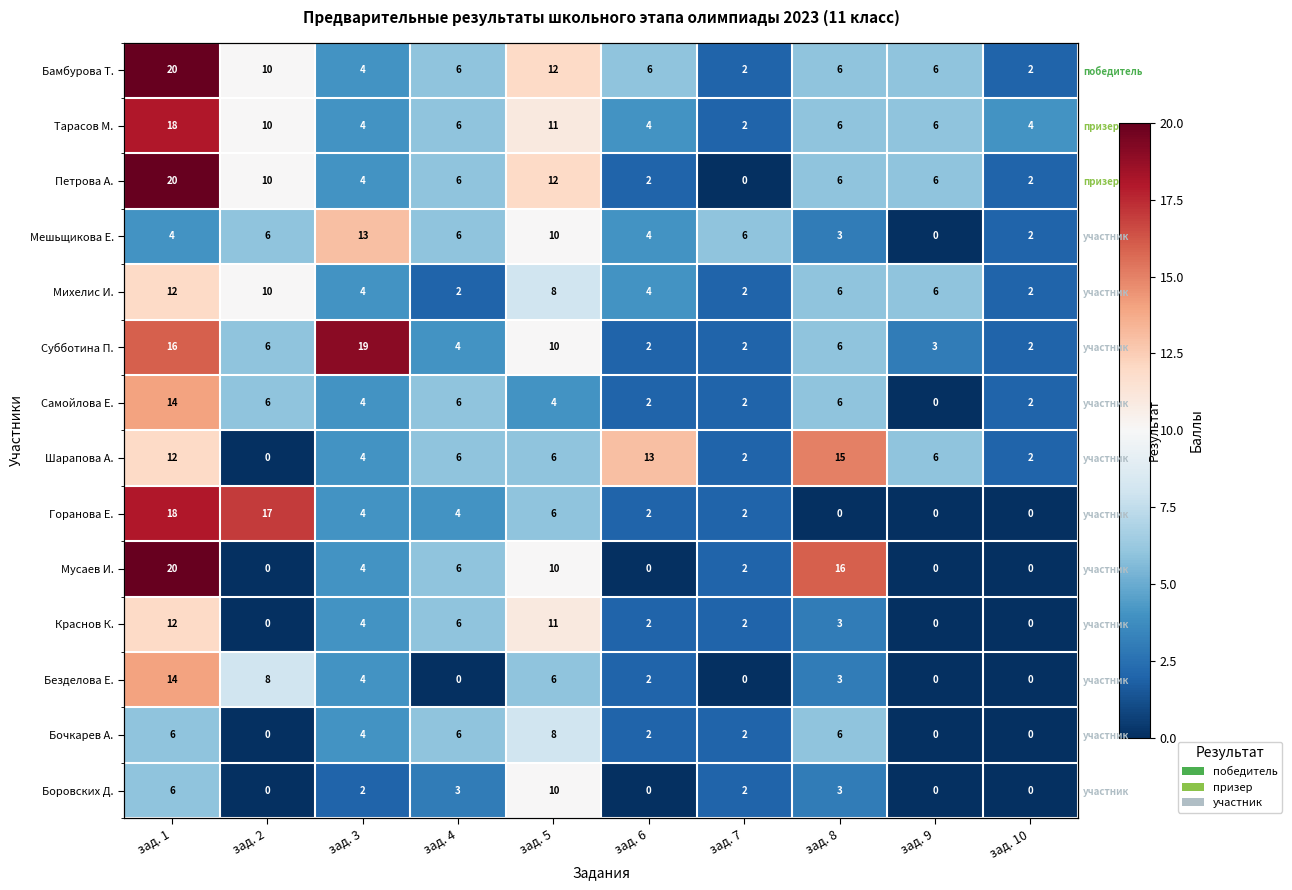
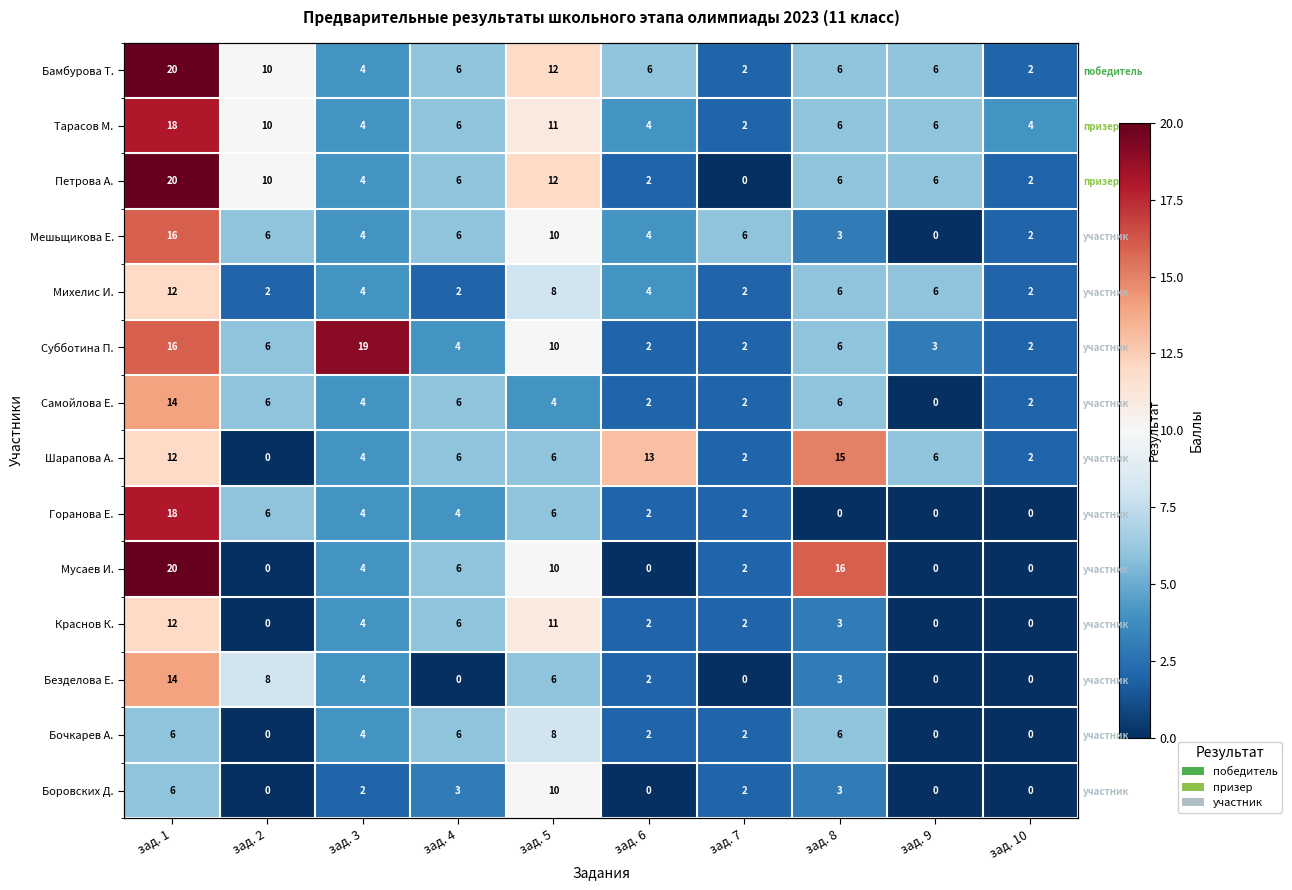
  {
    "Бамбурова Т.": {
      "зад. 1": 20,
      "зад. 2": 10,
      "зад. 3": 4,
      "зад. 4": 6,
      "зад. 5": 12,
      "зад. 6": 6,
      "зад. 7": 2,
      "зад. 8": 6,
      "зад. 9": 6,
      "зад. 10": 2
    },
    "Тарасов М.": {
      "зад. 1": 18,
      "зад. 2": 10,
      "зад. 3": 4,
      "зад. 4": 6,
      "зад. 5": 11,
      "зад. 6": 4,
      "зад. 7": 2,
      "зад. 8": 6,
      "зад. 9": 6,
      "зад. 10": 4
    },
    "Петрова А.": {
      "зад. 1": 20,
      "зад. 2": 10,
      "зад. 3": 4,
      "зад. 4": 6,
      "зад. 5": 12,
      "зад. 6": 2,
      "зад. 7": 0,
      "зад. 8": 6,
      "зад. 9": 6,
      "зад. 10": 2
    },
    "Мешьщикова Е.": {
-     "зад. 1": 4,
+     "зад. 1": 16,
      "зад. 2": 6,
-     "зад. 3": 13,
+     "зад. 3": 4,
      "зад. 4": 6,
      "зад. 5": 10,
      "зад. 6": 4,
      "зад. 7": 6,
      "зад. 8": 3,
      "зад. 9": 0,
      "зад. 10": 2
    },
    "Михелис И.": {
      "зад. 1": 12,
-     "зад. 2": 10,
+     "зад. 2": 2,
      "зад. 3": 4,
      "зад. 4": 2,
      "зад. 5": 8,
      "зад. 6": 4,
      "зад. 7": 2,
      "зад. 8": 6,
      "зад. 9": 6,
      "зад. 10": 2
    },
    "Субботина П.": {
      "зад. 1": 16,
      "зад. 2": 6,
      "зад. 3": 19,
      "зад. 4": 4,
      "зад. 5": 10,
      "зад. 6": 2,
      "зад. 7": 2,
      "зад. 8": 6,
      "зад. 9": 3,
      "зад. 10": 2
    },
    "Самойлова Е.": {
      "зад. 1": 14,
      "зад. 2": 6,
      "зад. 3": 4,
      "зад. 4": 6,
      "зад. 5": 4,
      "зад. 6": 2,
      "зад. 7": 2,
      "зад. 8": 6,
      "зад. 9": 0,
      "зад. 10": 2
    },
    "Шарапова А.": {
      "зад. 1": 12,
      "зад. 2": 0,
      "зад. 3": 4,
      "зад. 4": 6,
      "зад. 5": 6,
      "зад. 6": 13,
      "зад. 7": 2,
      "зад. 8": 15,
      "зад. 9": 6,
      "зад. 10": 2
    },
    "Горанова Е.": {
      "зад. 1": 18,
-     "зад. 2": 17,
+     "зад. 2": 6,
      "зад. 3": 4,
      "зад. 4": 4,
      "зад. 5": 6,
      "зад. 6": 2,
      "зад. 7": 2,
      "зад. 8": 0,
      "зад. 9": 0,
      "зад. 10": 0
    },
    "Мусаев И.": {
      "зад. 1": 20,
      "зад. 2": 0,
      "зад. 3": 4,
      "зад. 4": 6,
      "зад. 5": 10,
      "зад. 6": 0,
      "зад. 7": 2,
      "зад. 8": 16,
      "зад. 9": 0,
      "зад. 10": 0
    },
    "Краснов К.": {
      "зад. 1": 12,
      "зад. 2": 0,
      "зад. 3": 4,
      "зад. 4": 6,
      "зад. 5": 11,
      "зад. 6": 2,
      "зад. 7": 2,
      "зад. 8": 3,
      "зад. 9": 0,
      "зад. 10": 0
    },
    "Безделова Е.": {
      "зад. 1": 14,
      "зад. 2": 8,
      "зад. 3": 4,
      "зад. 4": 0,
      "зад. 5": 6,
      "зад. 6": 2,
      "зад. 7": 0,
      "зад. 8": 3,
      "зад. 9": 0,
      "зад. 10": 0
    },
    "Бочкарев А.": {
      "зад. 1": 6,
      "зад. 2": 0,
      "зад. 3": 4,
      "зад. 4": 6,
      "зад. 5": 8,
      "зад. 6": 2,
      "зад. 7": 2,
      "зад. 8": 6,
      "зад. 9": 0,
      "зад. 10": 0
    },
    "Боровских Д.": {
      "зад. 1": 6,
      "зад. 2": 0,
      "зад. 3": 2,
      "зад. 4": 3,
      "зад. 5": 10,
      "зад. 6": 0,
      "зад. 7": 2,
      "зад. 8": 3,
      "зад. 9": 0,
      "зад. 10": 0
    }
  }
